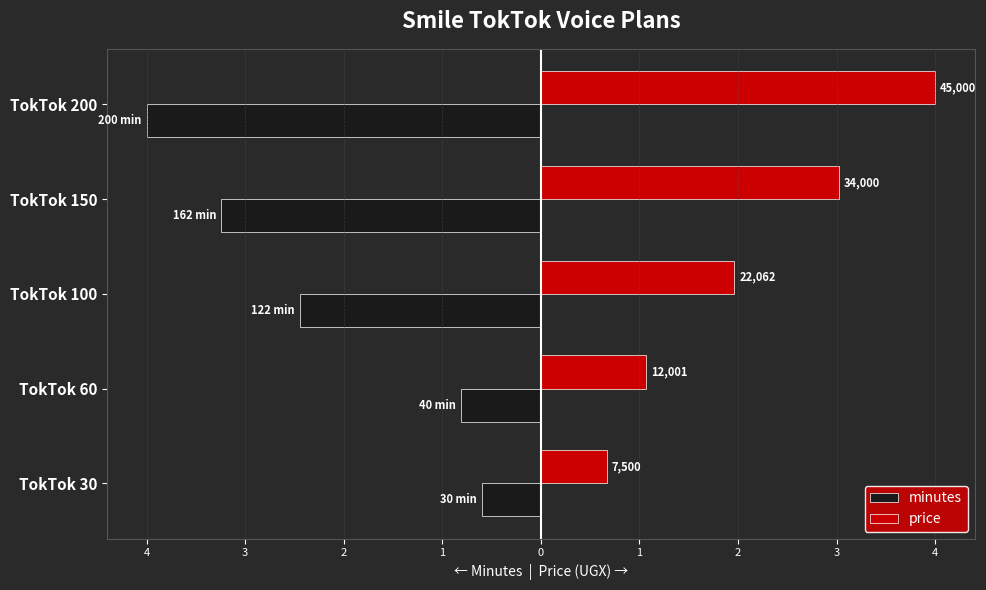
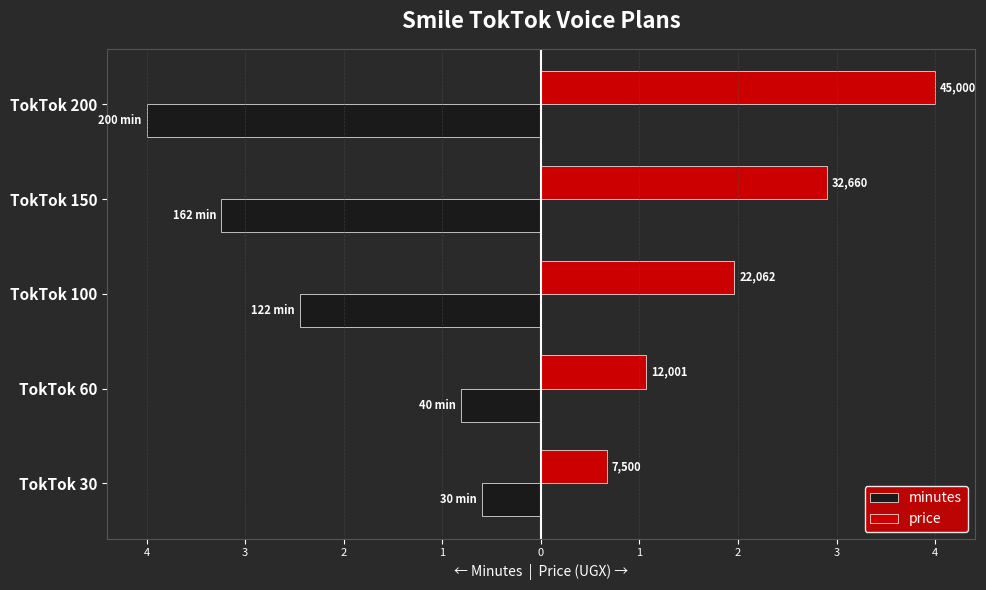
  {
    "price": {
-     "TokTok 150": "34,000"
+     "TokTok 150": "32,660"
    }
  }
